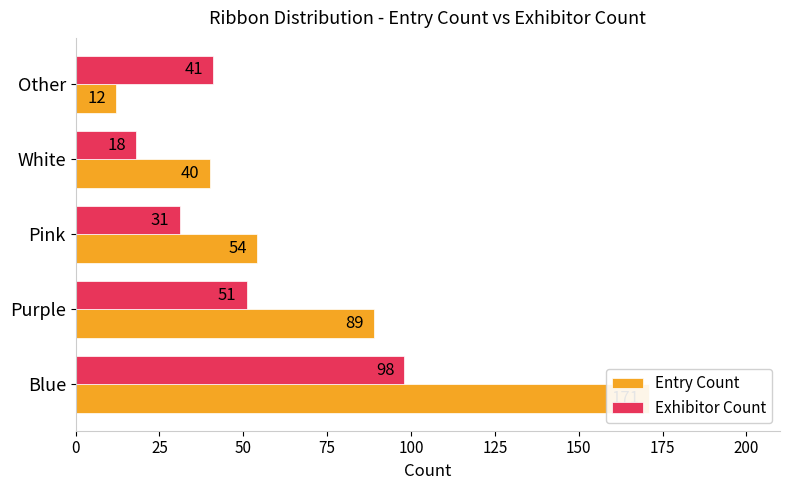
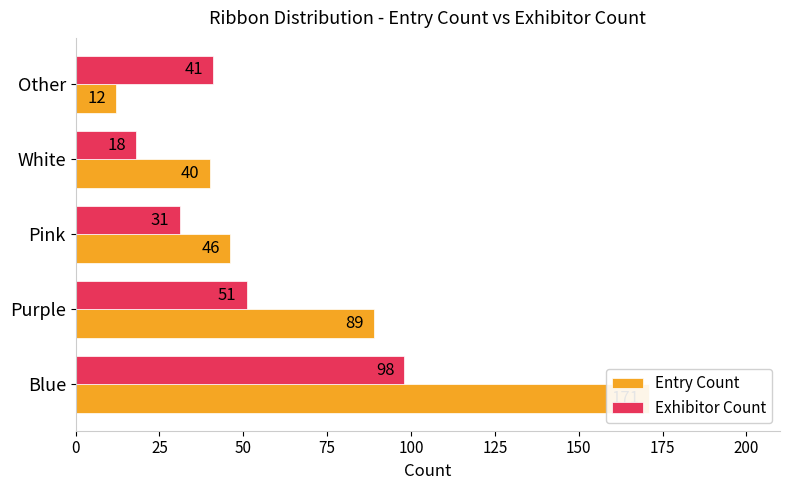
  {
    "Entry Count": {
      "Other": 12,
      "White": 40,
-     "Pink": 54,
+     "Pink": 46,
      "Purple": 89
    },
    "Exhibitor Count": {
      "Other": 41,
      "White": 18,
      "Pink": 31,
      "Purple": 51,
      "Blue": 98
    }
  }
